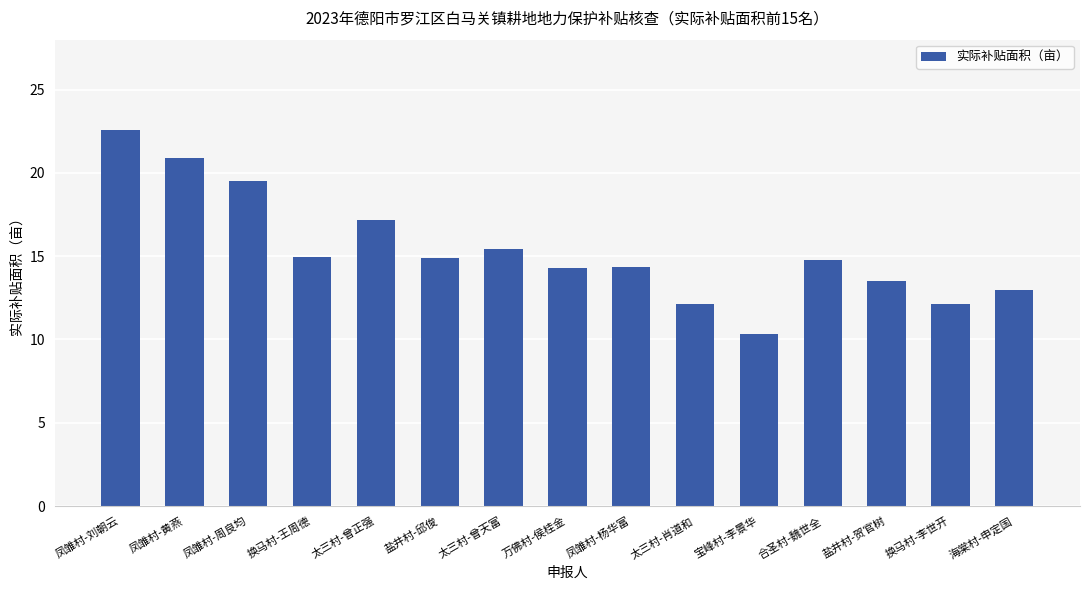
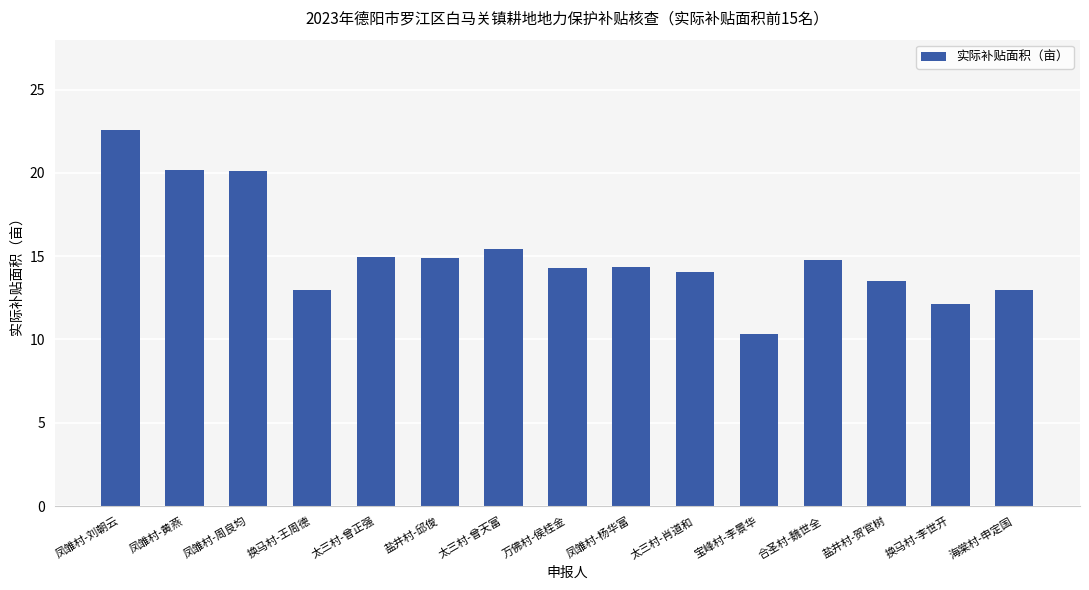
  {
    "凤雏村-刘朝云": 22.6,
-   "凤雏村-黄燕": 20.9,
-   "凤雏村-周良均": 19.5,
-   "换马村-王周德": 15.0,
-   "太三村-曾正强": 17.2,
+   "凤雏村-黄燕": 20.2,
+   "凤雏村-周良均": 20.1,
+   "换马村-王周德": 13.0,
+   "太三村-曾正强": 15.0,
    "盐井村-邱俊": 14.9,
    "太三村-曾天富": 15.4,
    "万佛村-侯桂金": 14.3,
    "凤雏村-杨华富": 14.4,
-   "太三村-肖道和": 12.1,
+   "太三村-肖道和": 14.1,
    "宝峰村-李景华": 10.3,
    "合圣村-魏世全": 14.8,
    "盐井村-贺官树": 13.5,
    "换马村-李世开": 12.1,
    "海棠村-申定国": 13.0
  }
